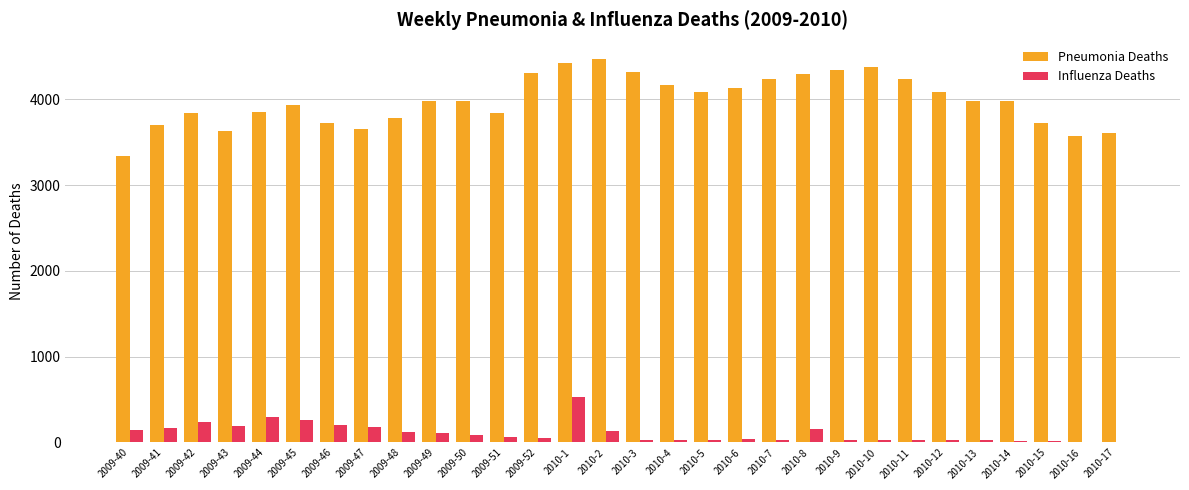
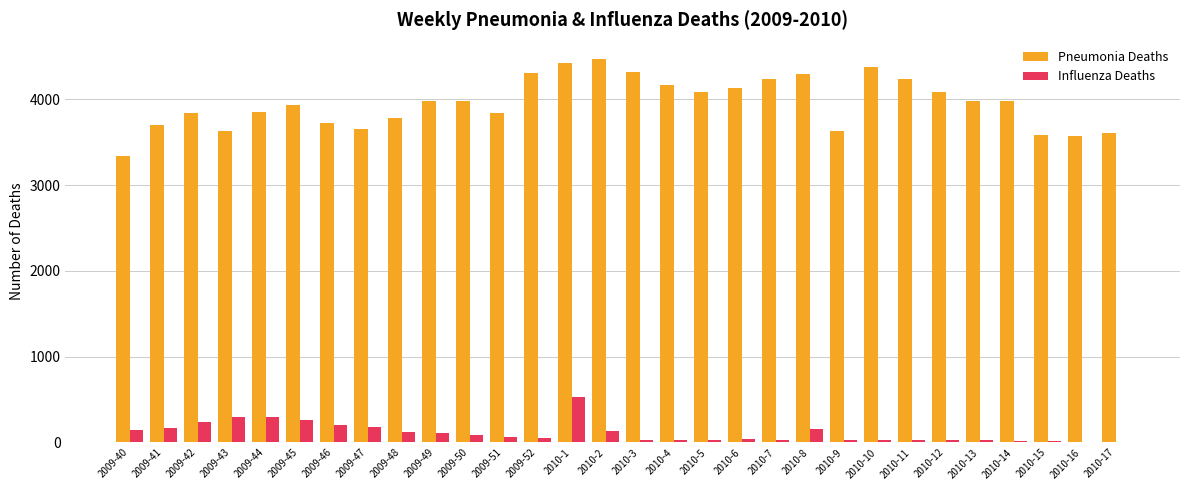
  {
    "Pneumonia Deaths": {
      "2009-40": 3300,
      "2009-41": 3700,
      "2009-42": 3800,
      "2009-43": 3600,
      "2009-44": 3900,
      "2009-45": 3900,
      "2009-46": 3700,
      "2009-47": 3700,
      "2009-48": 3800,
      "2009-49": 4000,
      "2009-50": 4000,
      "2009-51": 3800,
      "2009-52": 4300,
      "2010-1": 4400,
      "2010-2": 4500,
      "2010-3": 4300,
      "2010-4": 4200,
      "2010-5": 4100,
      "2010-6": 4100,
      "2010-7": 4200,
      "2010-8": 4300,
-     "2010-9": 4300,
+     "2010-9": 3600,
      "2010-10": 4400,
      "2010-11": 4200,
      "2010-12": 4100,
      "2010-13": 4000,
      "2010-14": 4000,
-     "2010-15": 3700,
+     "2010-15": 3600,
      "2010-16": 3600,
      "2010-17": 3600
    },
    "Influenza Deaths": {
      "2009-40": 100,
      "2009-41": 200,
      "2009-42": 200,
-     "2009-43": 200,
+     "2009-43": 300,
      "2009-44": 300,
      "2009-45": 300,
      "2009-46": 200,
      "2009-47": 200,
      "2009-48": 100,
      "2009-49": 100,
      "2009-50": 100,
      "2009-51": 100,
      "2009-52": 0,
      "2010-1": 500,
      "2010-2": 100,
      "2010-6": 0,
      "2010-8": 200,
      "2010-10": 0
    }
  }
